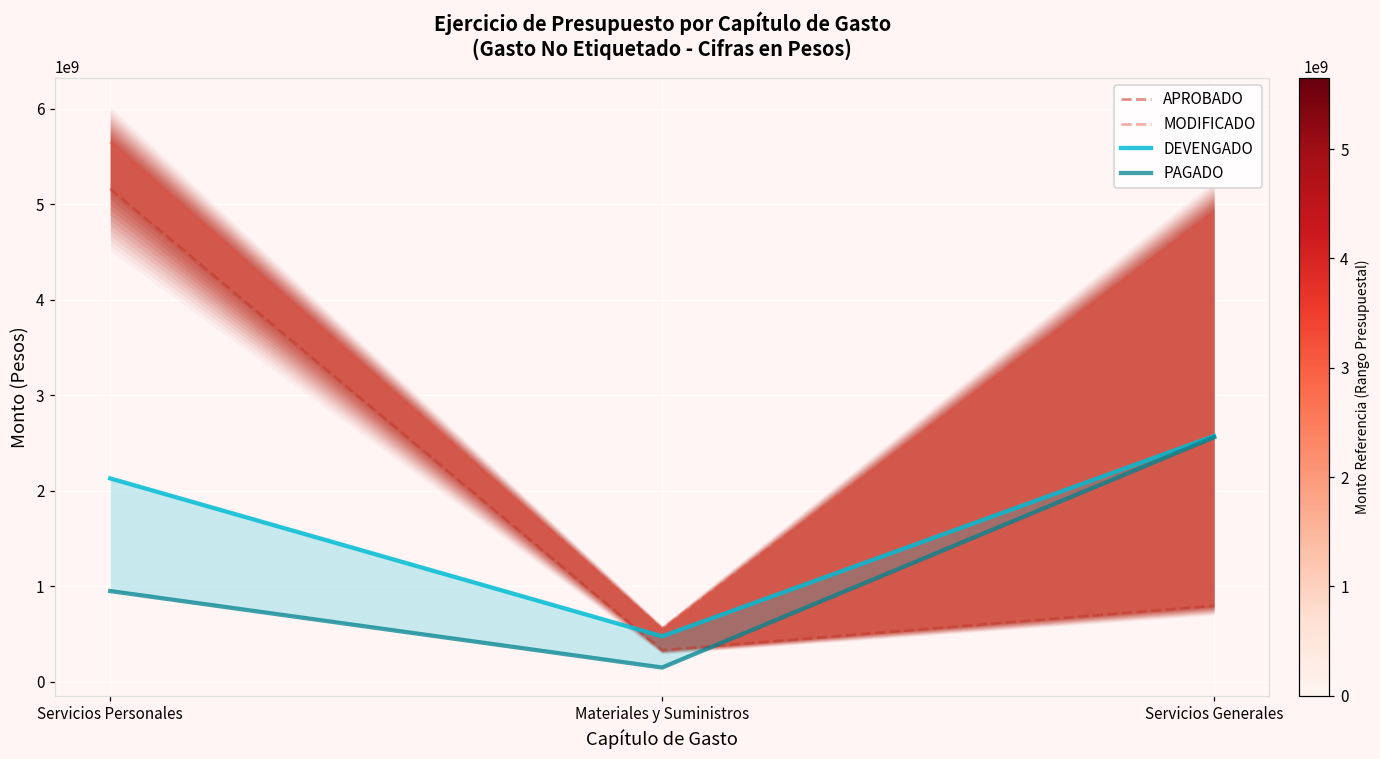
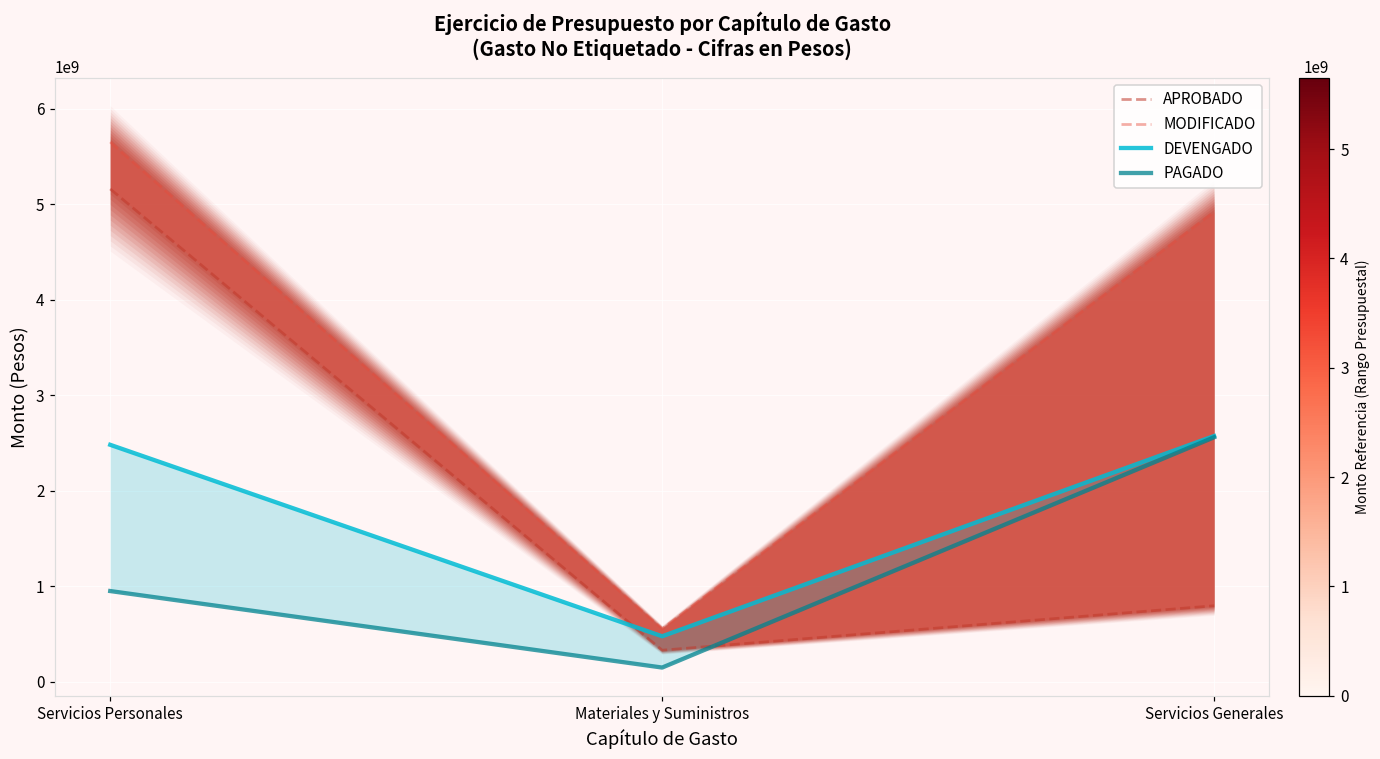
  {
    "DEVENGADO": {
-     "Servicios Personales": 2100000000,
+     "Servicios Personales": 2500000000,
      "Materiales y Suministros": 500000000
    },
    "PAGADO": {
      "Servicios Personales": 1000000000,
      "Materiales y Suministros": 200000000
    }
  }
